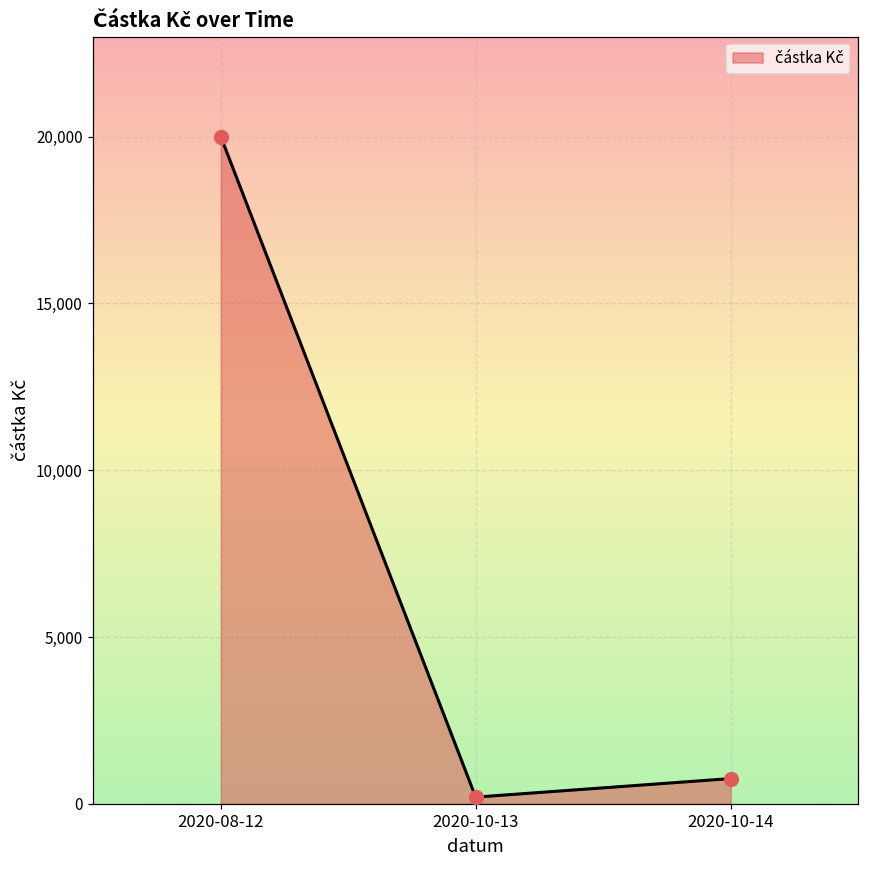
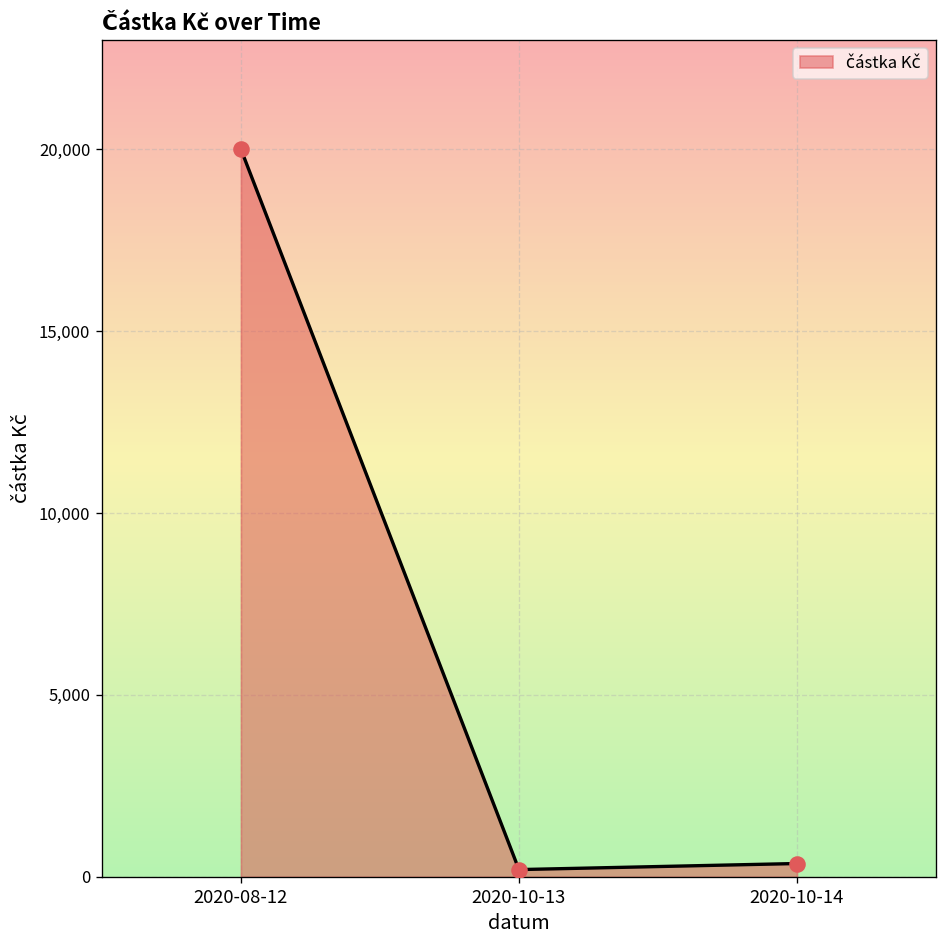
  {
    "2020-08-12": "20,000",
    "2020-10-13": "200",
-   "2020-10-14": "800"
+   "2020-10-14": "400"
  }
